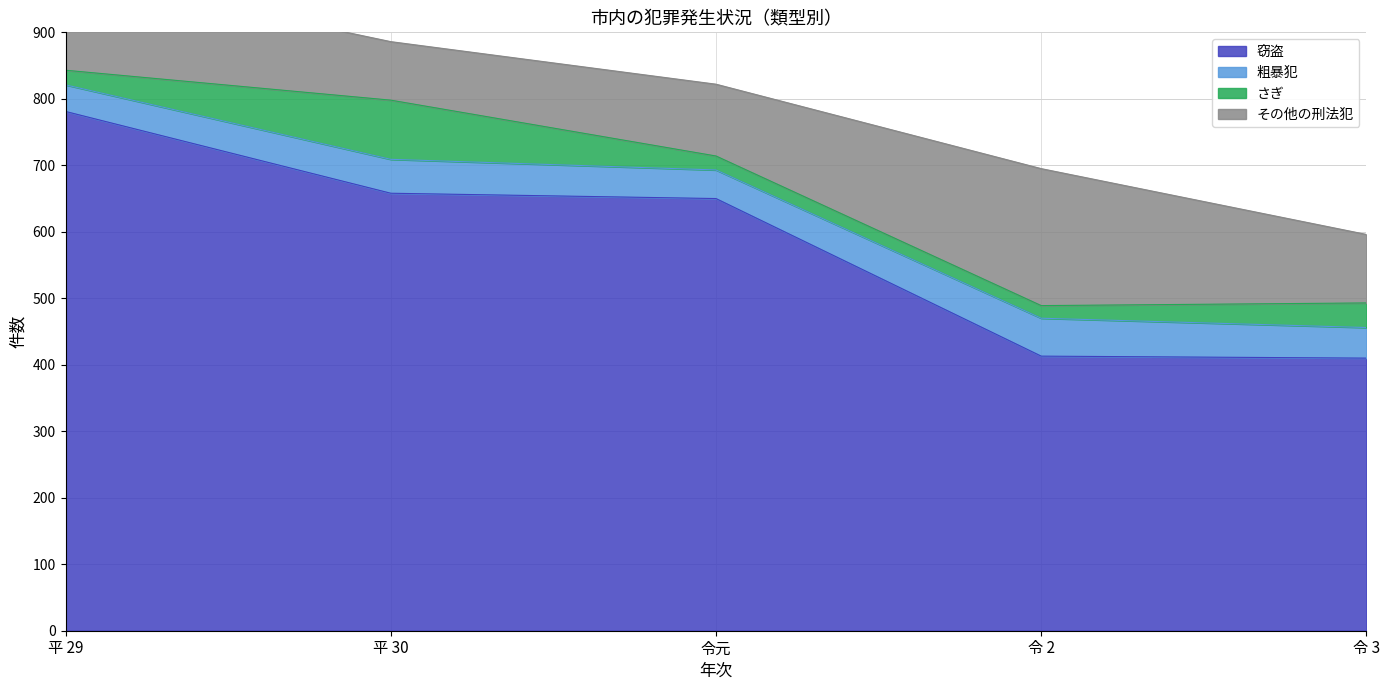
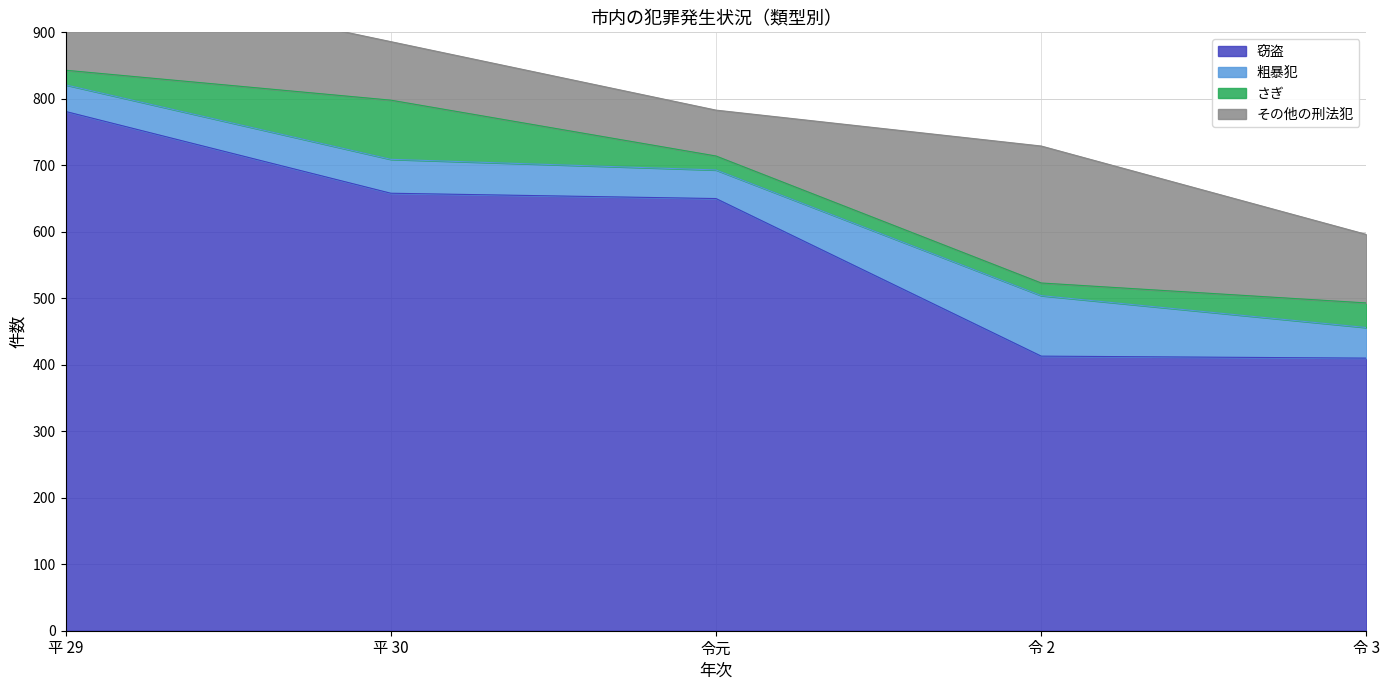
  {
    "窃盗": {
      "平 29": 780,
      "平 30": 660,
      "令元": 650,
      "令 2": 410,
      "令 3": 410
    },
    "粗暴犯": {
      "平 29": 40,
      "平 30": 50,
      "令元": 40,
-     "令 2": 60,
+     "令 2": 90,
      "令 3": 50
    },
    "さぎ": {
      "平 29": 20,
      "平 30": 90,
      "令元": 20,
      "令 2": 20,
      "令 3": 40
    },
    "その他の刑法犯": {
      "平 30": 90,
-     "令元": 110,
+     "令元": 70,
      "令 2": 210,
      "令 3": 100
    }
  }
